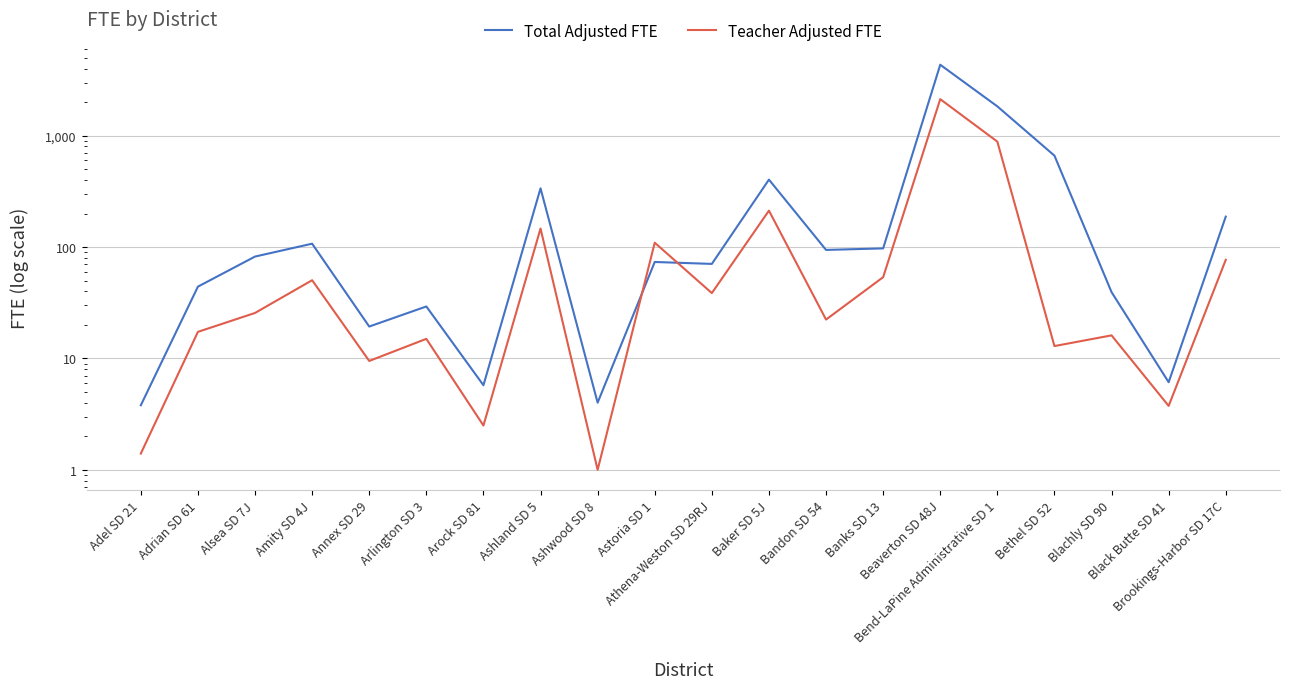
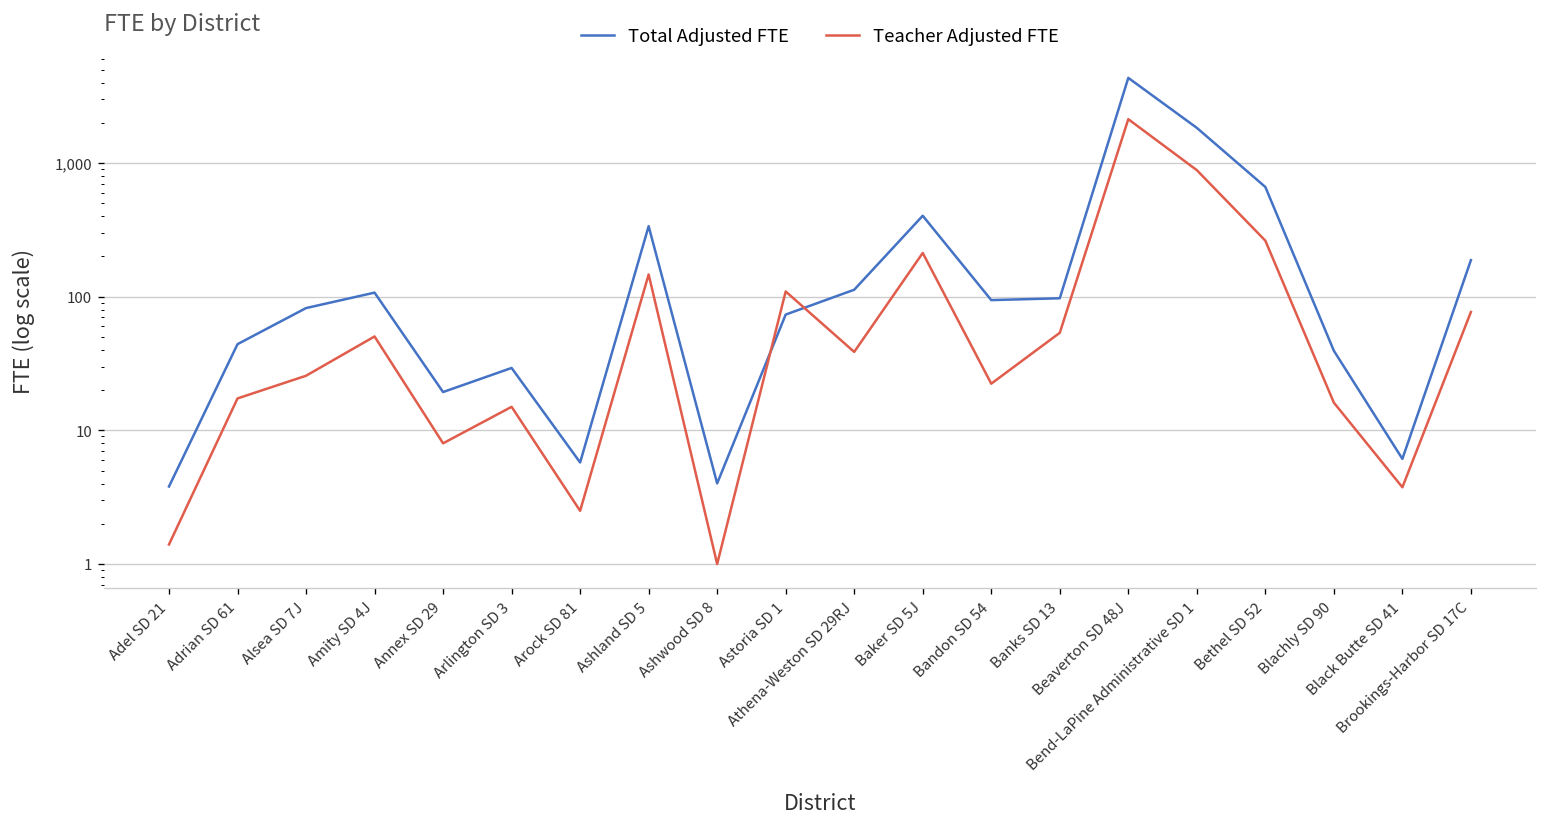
  {
    "Total Adjusted FTE": {
      "Adel SD 21": "3.8",
      "Adrian SD 61": "44",
      "Alsea SD 7J": "80",
      "Amity SD 4J": "110",
      "Annex SD 29": "19",
      "Arlington SD 3": "29",
      "Arock SD 81": "6",
      "Ashland SD 5": "340",
      "Ashwood SD 8": "4",
      "Astoria SD 1": "70",
-     "Athena-Weston SD 29RJ": "70",
+     "Athena-Weston SD 29RJ": "110",
      "Baker SD 5J": "400",
      "Bandon SD 54": "90",
      "Banks SD 13": "100",
      "Beaverton SD 48J": "4,300",
      "Bend-LaPine Administrative SD 1": "1,800",
      "Bethel SD 52": "700",
      "Blachly SD 90": "39",
      "Black Butte SD 41": "6",
      "Brookings-Harbor SD 17C": "190"
    },
    "Teacher Adjusted FTE": {
      "Adel SD 21": "1.4",
      "Adrian SD 61": "17",
      "Alsea SD 7J": "26",
      "Amity SD 4J": "50",
-     "Annex SD 29": "10",
+     "Annex SD 29": "8",
      "Arlington SD 3": "15",
      "Arock SD 81": "2.5",
      "Ashland SD 5": "150",
      "Ashwood SD 8": "1",
      "Astoria SD 1": "110",
      "Athena-Weston SD 29RJ": "39",
      "Baker SD 5J": "210",
      "Bandon SD 54": "22",
      "Banks SD 13": "50",
      "Beaverton SD 48J": "2,100",
      "Bend-LaPine Administrative SD 1": "900",
-     "Bethel SD 52": "13",
+     "Bethel SD 52": "260",
      "Blachly SD 90": "16",
      "Black Butte SD 41": "3.8",
      "Brookings-Harbor SD 17C": "80"
    }
  }
